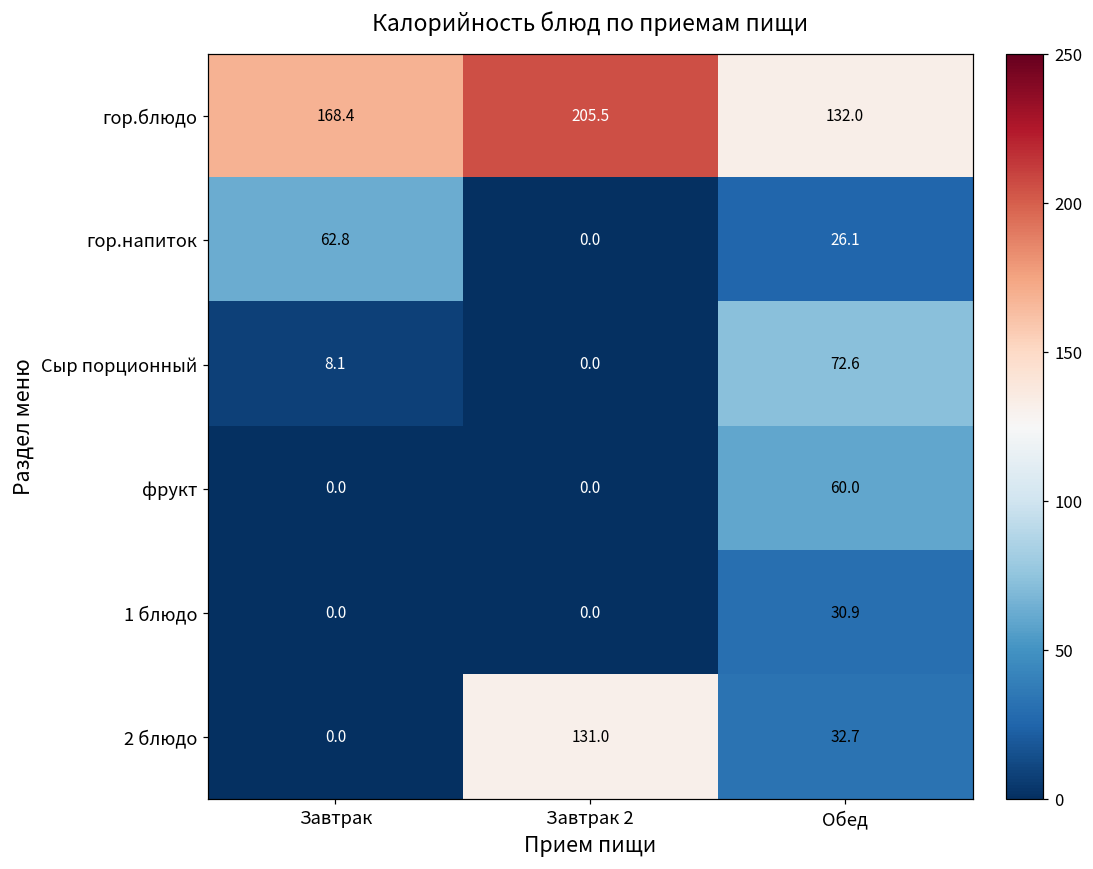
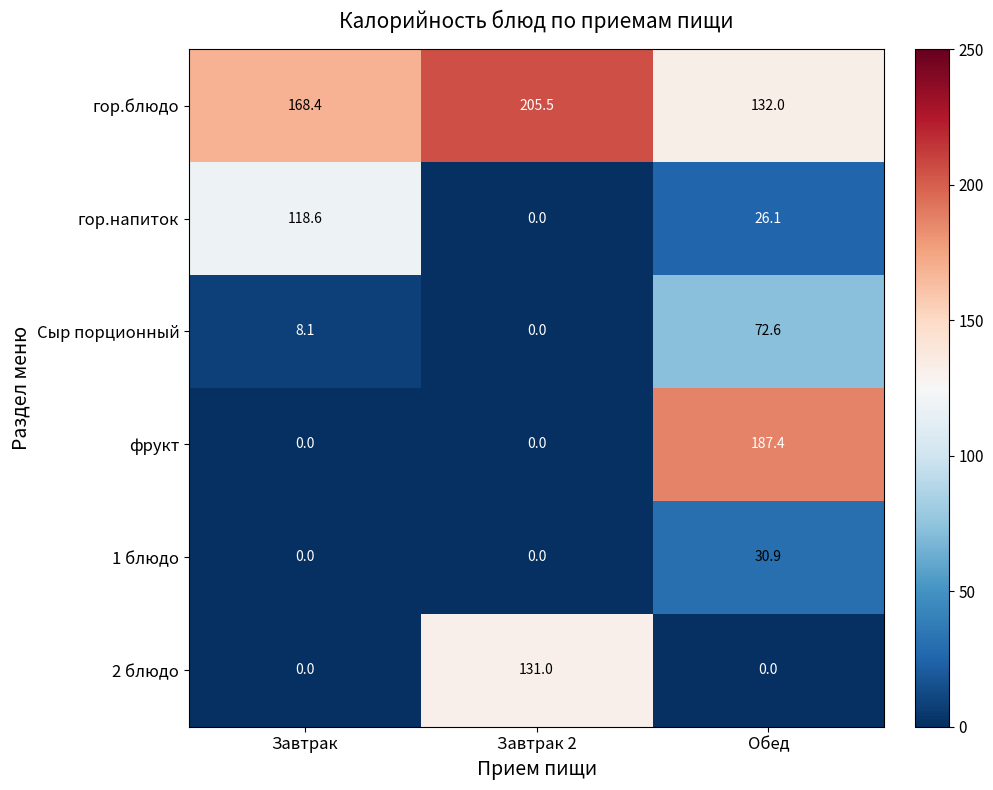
  {
    "гор.блюдо": {
      "Завтрак": 168.4,
      "Завтрак 2": 205.5,
      "Обед": 132.0
    },
    "гор.напиток": {
-     "Завтрак": 62.8,
+     "Завтрак": 118.6,
      "Завтрак 2": 0.0,
      "Обед": 26.1
    },
    "Сыр порционный": {
      "Завтрак": 8.1,
      "Завтрак 2": 0.0,
      "Обед": 72.6
    },
    "фрукт": {
      "Завтрак": 0.0,
      "Завтрак 2": 0.0,
-     "Обед": 60.0
+     "Обед": 187.4
    },
    "1 блюдо": {
      "Завтрак": 0.0,
      "Завтрак 2": 0.0,
      "Обед": 30.9
    },
    "2 блюдо": {
      "Завтрак": 0.0,
      "Завтрак 2": 131.0,
-     "Обед": 32.7
+     "Обед": 0.0
    }
  }
